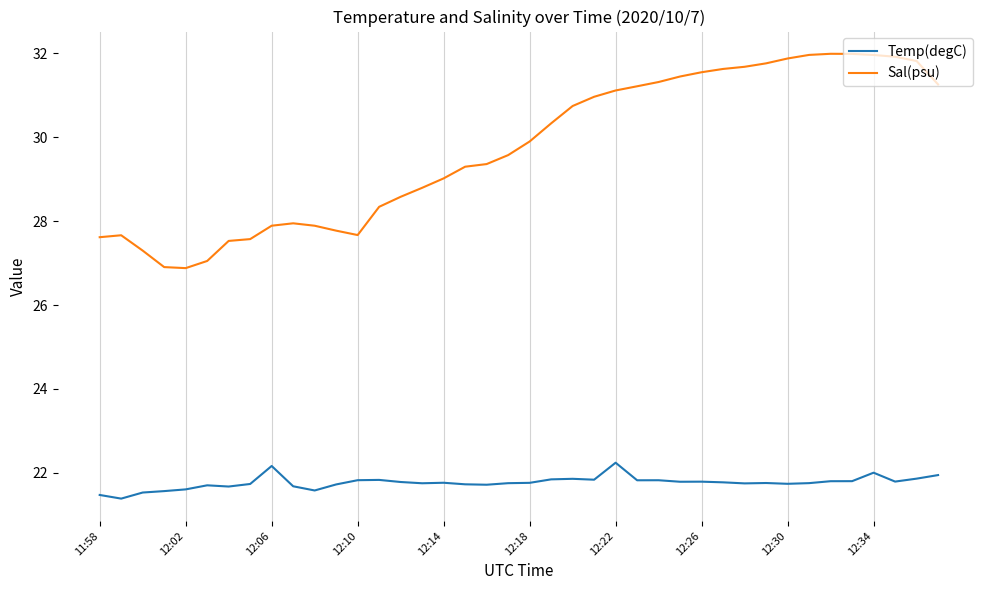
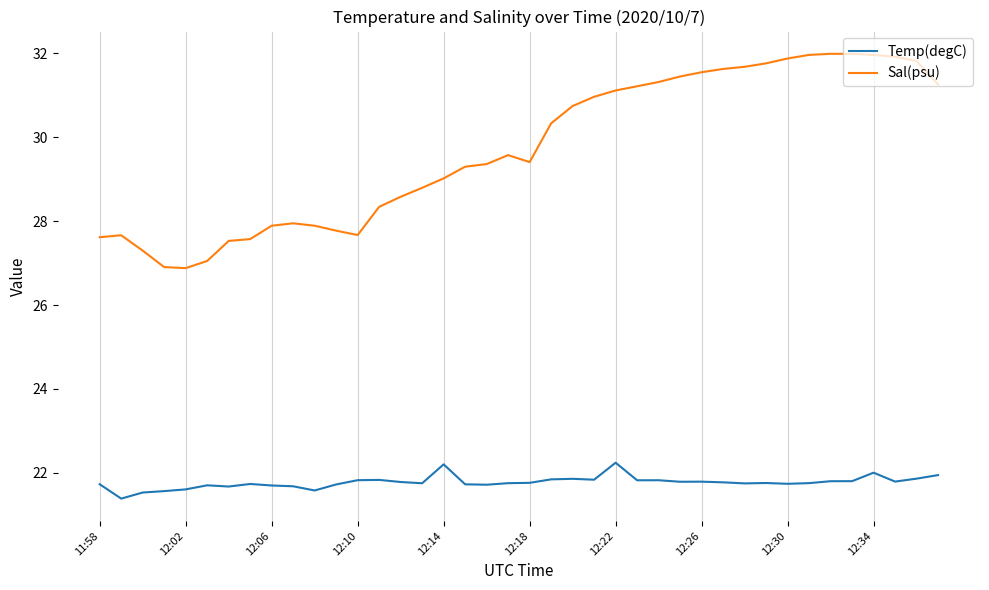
  {
    "Temp(degC)": {
-     "11:58": 21.5,
+     "11:58": 21.7,
      "12:02": 21.6,
-     "12:06": 22.2,
+     "12:06": 21.7,
      "12:10": 21.8,
-     "12:14": 21.8,
+     "12:14": 22.2,
      "12:18": 21.8,
      "12:22": 22.2,
      "12:26": 21.8,
      "12:30": 21.7,
      "12:34": 22.0
    },
    "Sal(psu)": {
      "11:58": 27.6,
      "12:02": 26.9,
      "12:06": 27.9,
      "12:10": 27.7,
      "12:14": 29.0,
-     "12:18": 29.9,
+     "12:18": 29.4,
      "12:22": 31.1,
      "12:26": 31.6,
      "12:30": 31.9
    }
  }
